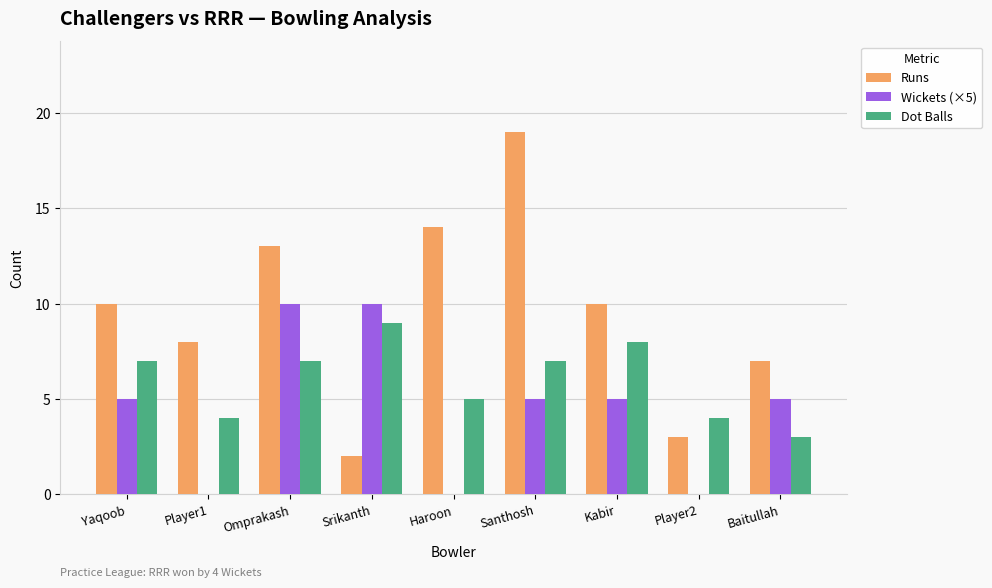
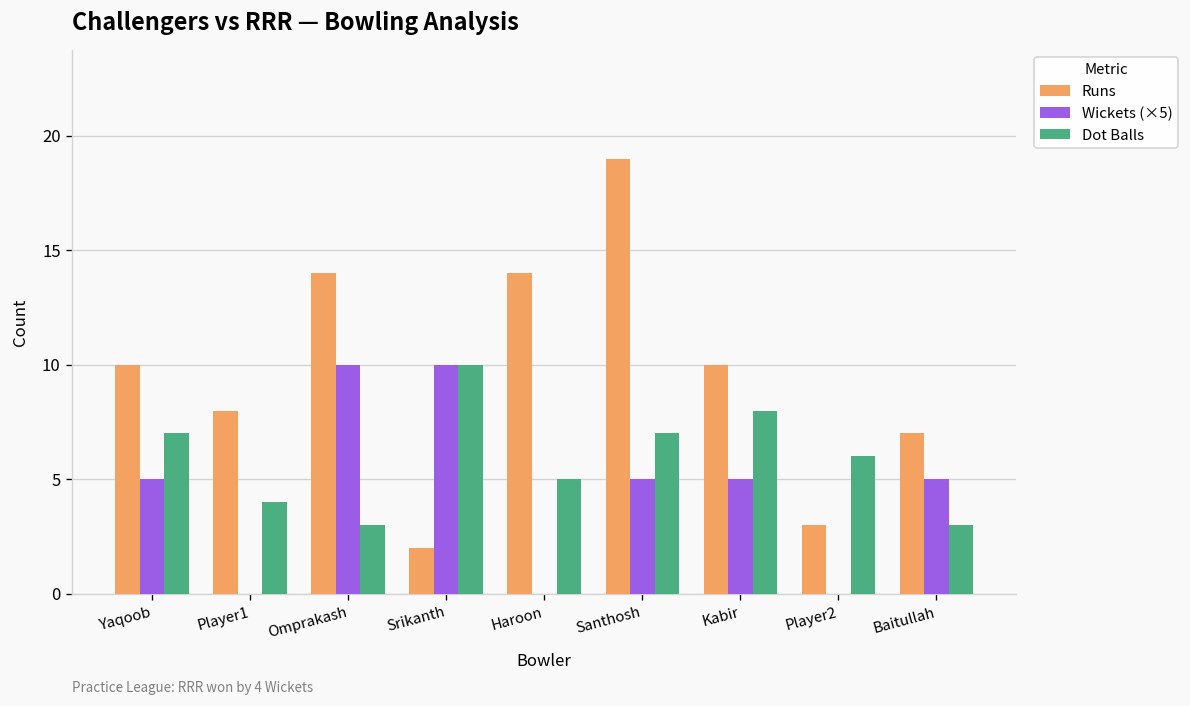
  {
    "Runs": {
      "Yaqoob": 10,
      "Player1": 8,
-     "Omprakash": 13,
+     "Omprakash": 14,
      "Srikanth": 2,
      "Haroon": 14,
      "Santhosh": 19,
      "Kabir": 10,
      "Player2": 3,
      "Baitullah": 7
    },
    "Wickets (×5)": {
      "Yaqoob": 5,
      "Player1": 0,
      "Omprakash": 10,
      "Srikanth": 10,
      "Haroon": 0,
      "Santhosh": 5,
      "Kabir": 5,
      "Player2": 0,
      "Baitullah": 5
    },
    "Dot Balls": {
      "Yaqoob": 7,
      "Player1": 4,
-     "Omprakash": 7,
-     "Srikanth": 9,
+     "Omprakash": 3,
+     "Srikanth": 10,
      "Haroon": 5,
      "Santhosh": 7,
      "Kabir": 8,
-     "Player2": 4,
+     "Player2": 6,
      "Baitullah": 3
    }
  }
